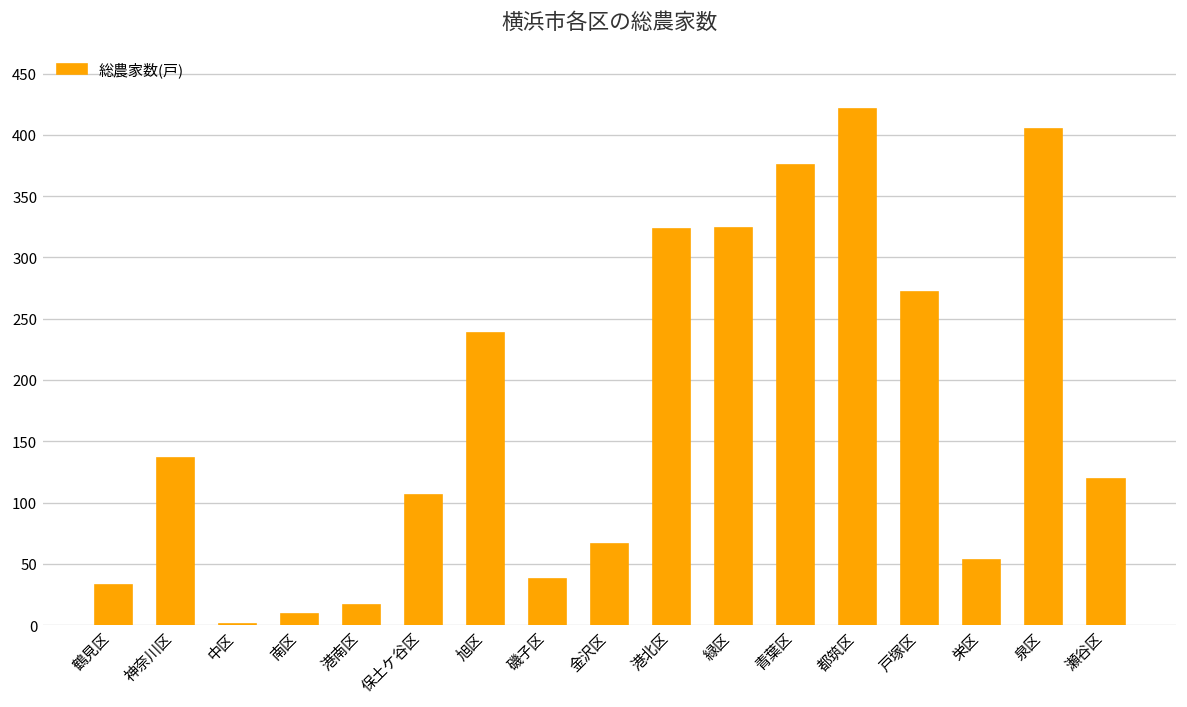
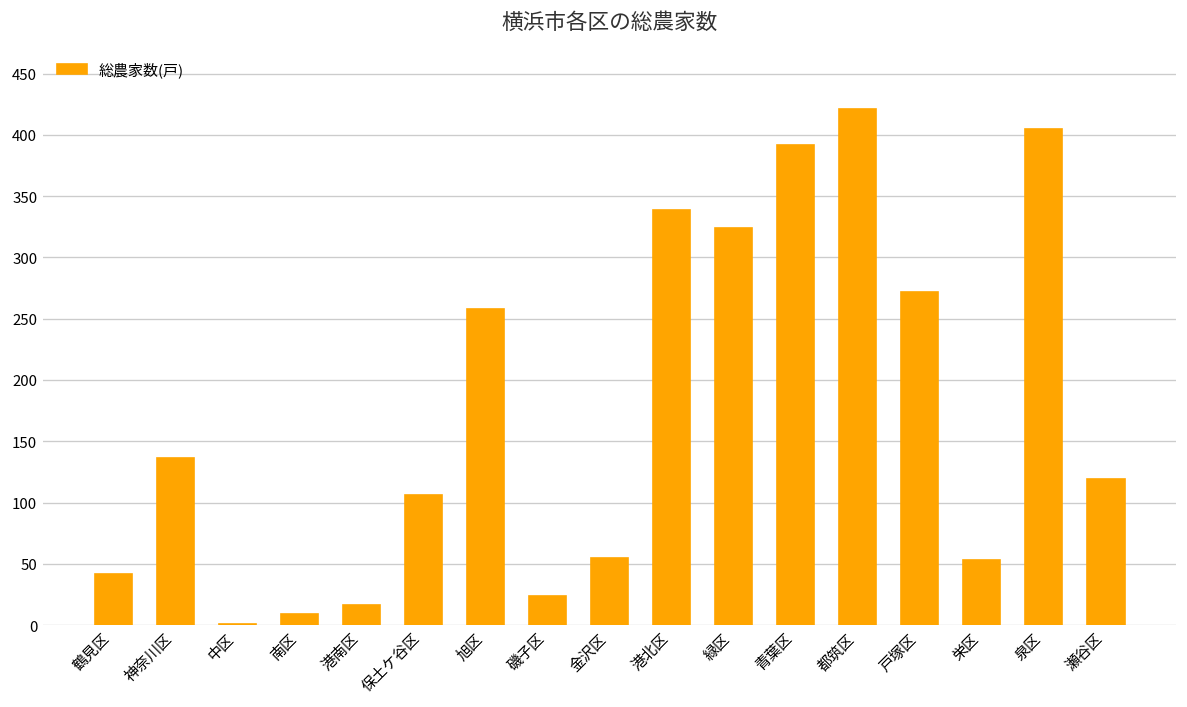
  {
-   "鶴見区": 33,
+   "鶴見区": 42,
    "神奈川区": 136,
    "南区": 9,
    "港南区": 16,
    "保土ケ谷区": 106,
-   "旭区": 238,
-   "磯子区": 38,
-   "金沢区": 66,
-   "港北区": 323,
+   "旭区": 258,
+   "磯子区": 24,
+   "金沢区": 55,
+   "港北区": 339,
    "緑区": 324,
-   "青葉区": 375,
+   "青葉区": 392,
    "都筑区": 421,
    "戸塚区": 272,
    "栄区": 53,
    "泉区": 405,
    "瀬谷区": 119
  }
